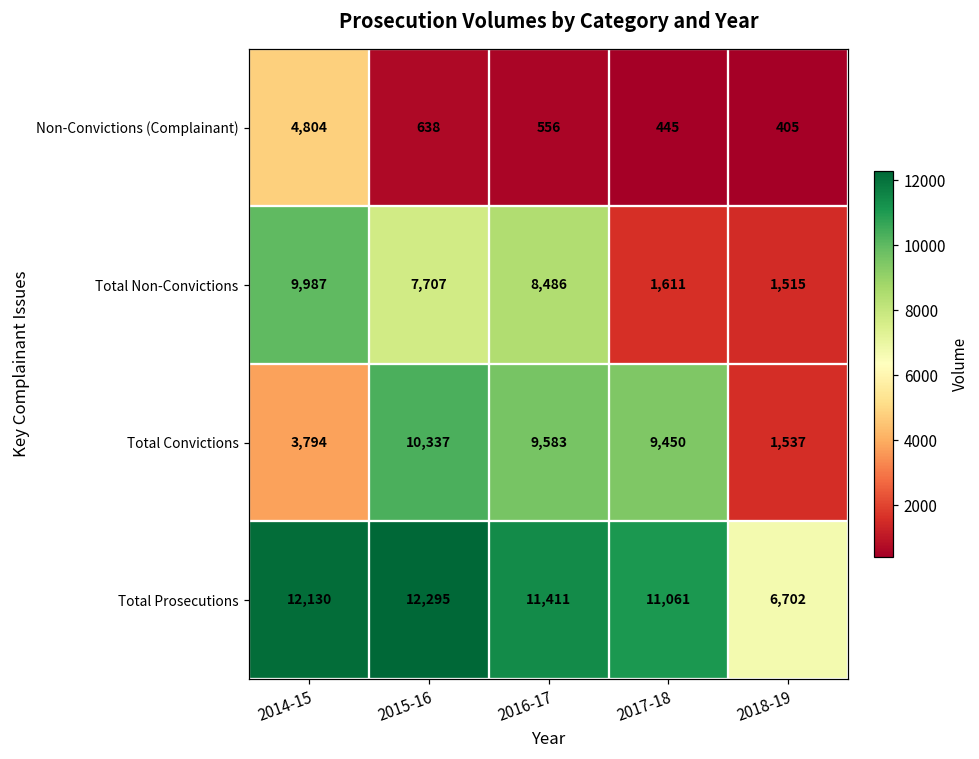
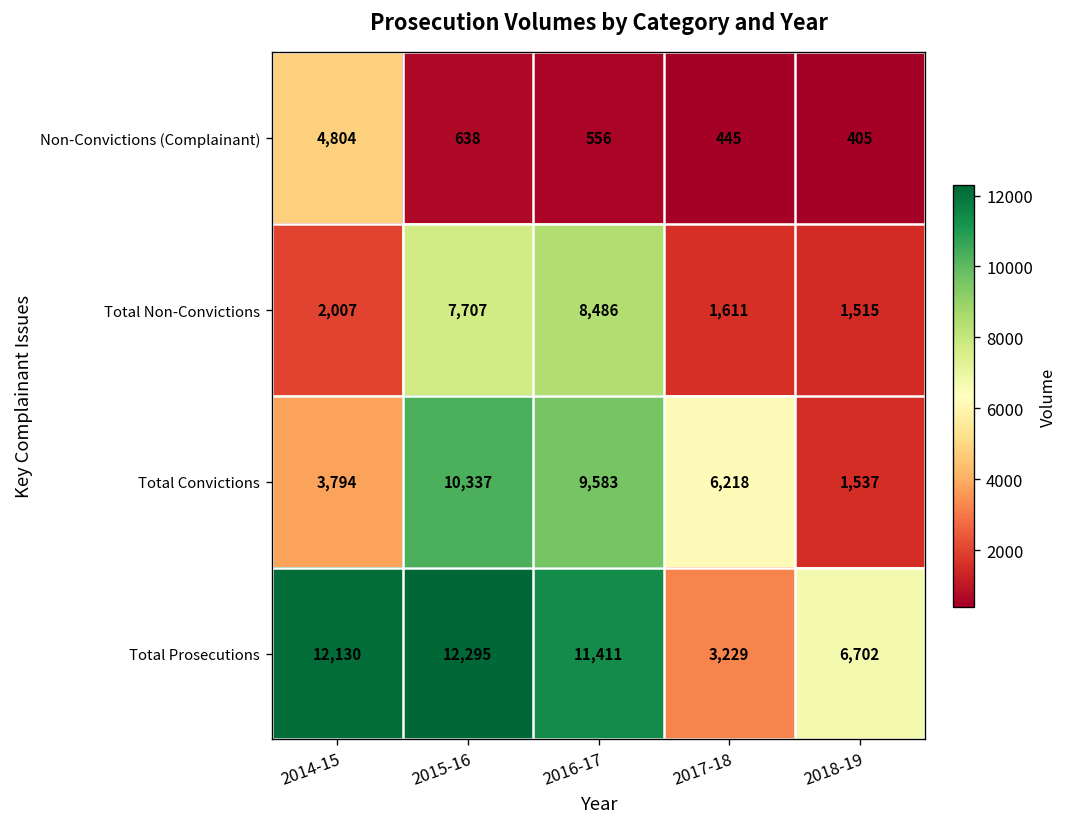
  {
    "Non-Convictions (Complainant)": {
      "2014-15": "4,804",
      "2015-16": "638",
      "2016-17": "556",
      "2017-18": "445",
      "2018-19": "405"
    },
    "Total Non-Convictions": {
-     "2014-15": "9,987",
+     "2014-15": "2,007",
      "2015-16": "7,707",
      "2016-17": "8,486",
      "2017-18": "1,611",
      "2018-19": "1,515"
    },
    "Total Convictions": {
      "2014-15": "3,794",
      "2015-16": "10,337",
      "2016-17": "9,583",
-     "2017-18": "9,450",
+     "2017-18": "6,218",
      "2018-19": "1,537"
    },
    "Total Prosecutions": {
      "2014-15": "12,130",
      "2015-16": "12,295",
      "2016-17": "11,411",
-     "2017-18": "11,061",
+     "2017-18": "3,229",
      "2018-19": "6,702"
    }
  }
